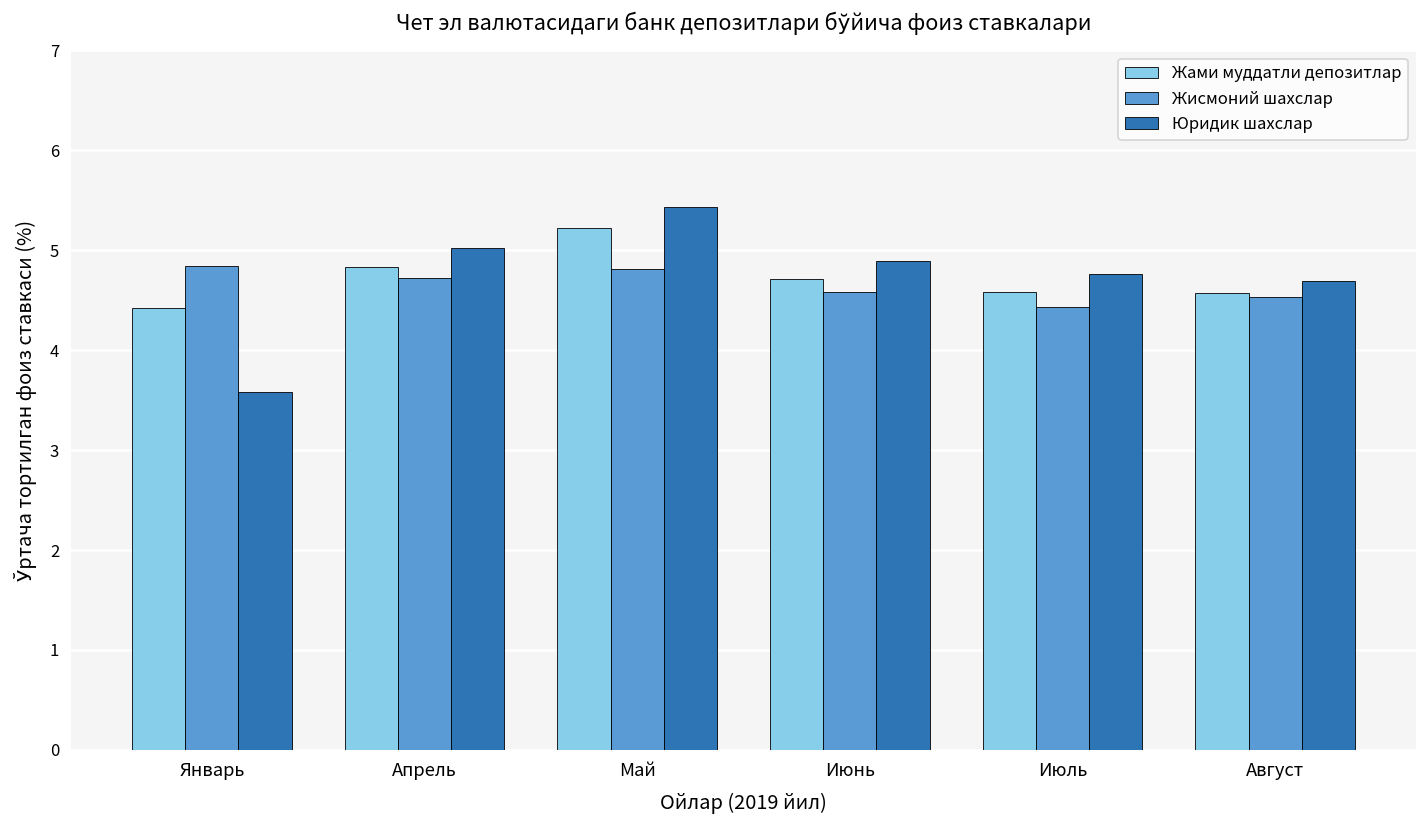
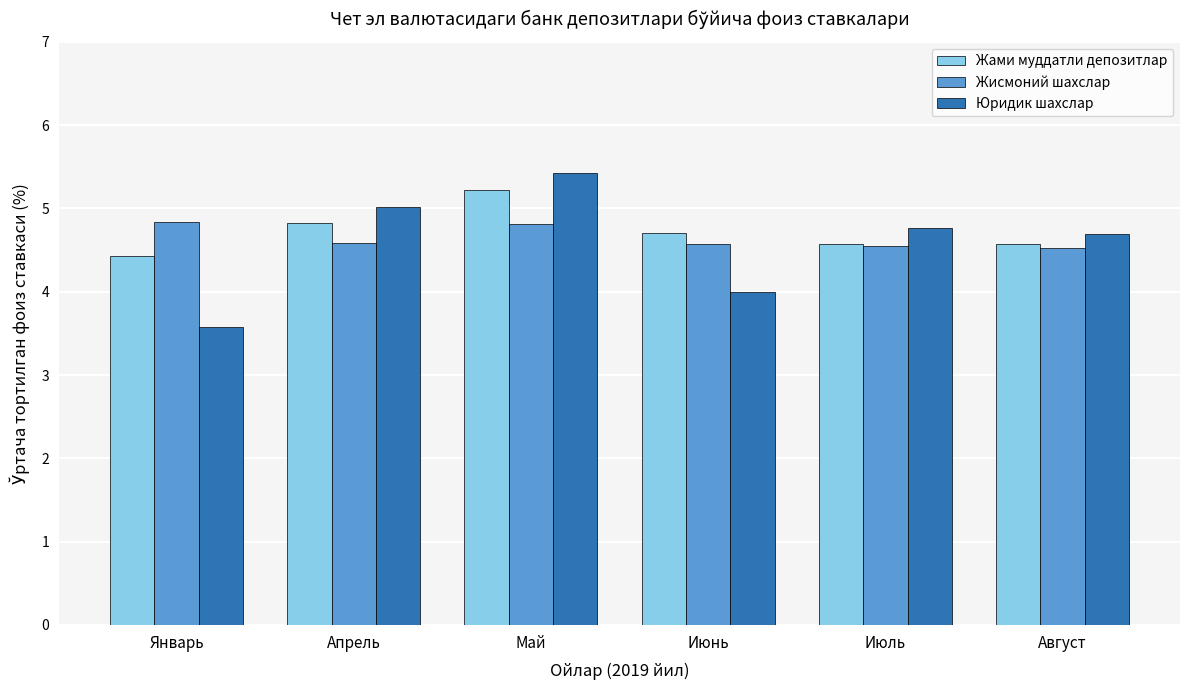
  {
    "Жами муддатли депозитлар": {
      "Январь": 4.4,
      "Апрель": 4.8,
      "Май": 5.2,
      "Июнь": 4.7,
      "Июль": 4.6,
      "Август": 4.6
    },
    "Жисмоний шахслар": {
      "Январь": 4.8,
-     "Апрель": 4.7,
+     "Апрель": 4.6,
      "Май": 4.8,
      "Июнь": 4.6,
-     "Июль": 4.4,
+     "Июль": 4.5,
      "Август": 4.5
    },
    "Юридик шахслар": {
      "Январь": 3.6,
      "Апрель": 5.0,
      "Май": 5.4,
-     "Июнь": 4.9,
+     "Июнь": 4.0,
      "Июль": 4.8,
      "Август": 4.7
    }
  }
